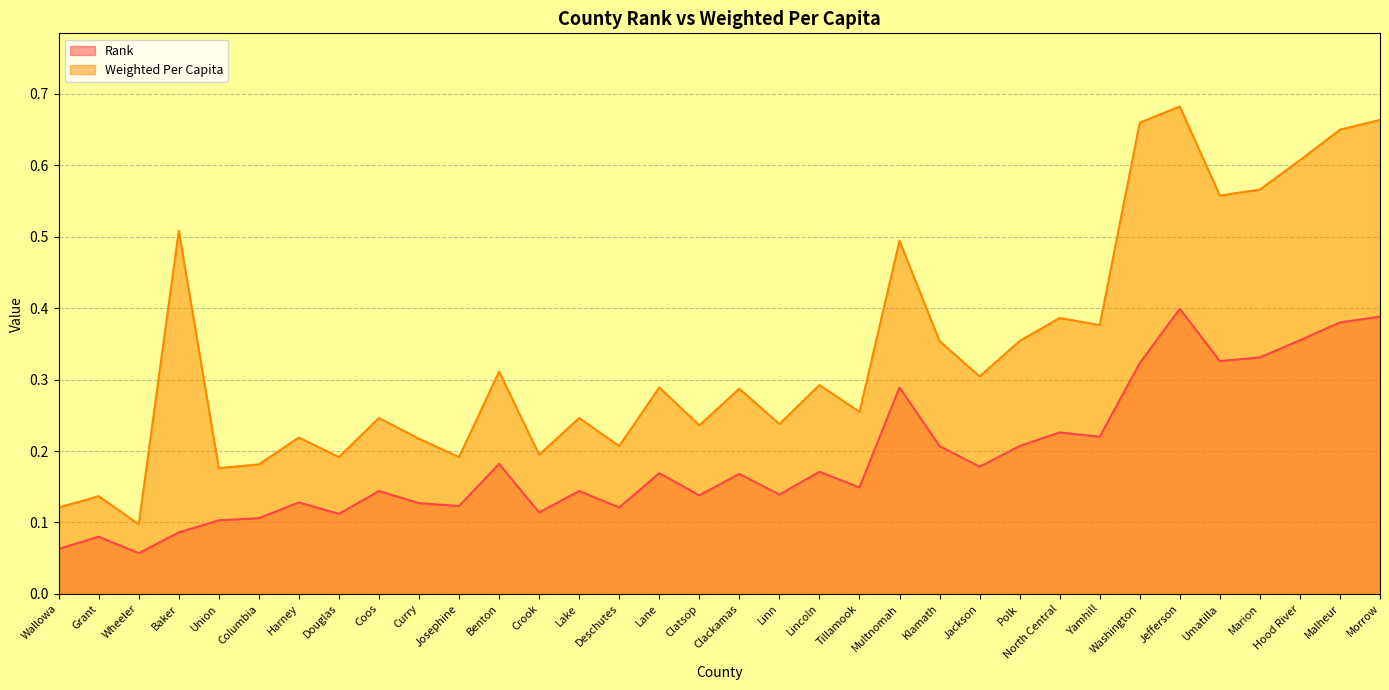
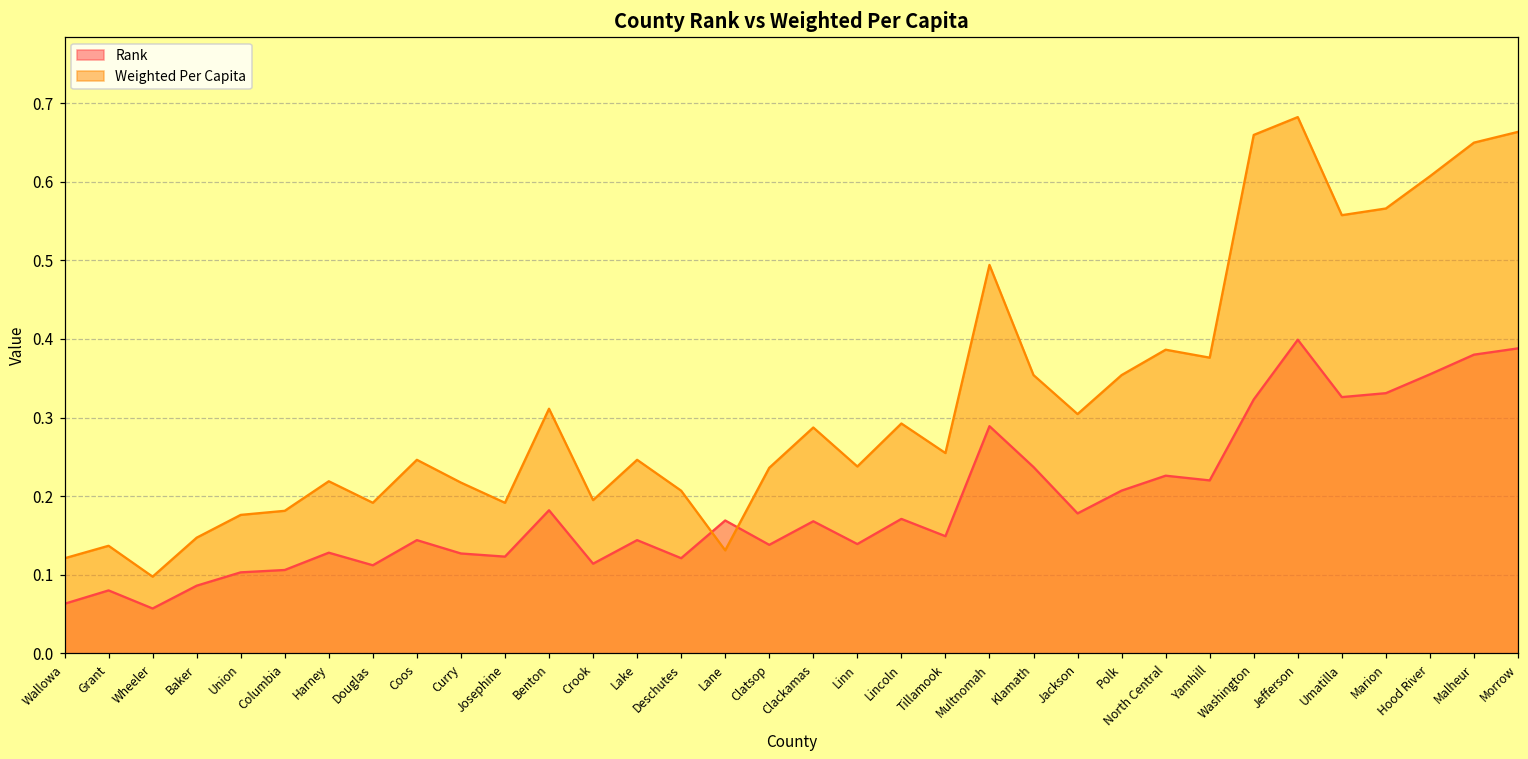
  {
    "Rank": {
      "Wallowa": 0.06,
      "Grant": 0.08,
      "Wheeler": 0.06,
      "Baker": 0.09,
      "Union": 0.10,
      "Columbia": 0.11,
      "Harney": 0.13,
      "Douglas": 0.11,
      "Coos": 0.14,
      "Curry": 0.13,
      "Josephine": 0.12,
      "Benton": 0.18,
      "Crook": 0.11,
      "Lake": 0.14,
      "Deschutes": 0.12,
      "Lane": 0.17,
      "Clatsop": 0.14,
      "Clackamas": 0.17,
      "Linn": 0.14,
      "Lincoln": 0.17,
      "Tillamook": 0.15,
      "Multnomah": 0.29,
-     "Klamath": 0.21,
+     "Klamath": 0.24,
      "Jackson": 0.18,
      "Polk": 0.21,
      "North Central": 0.23,
      "Yamhill": 0.22,
      "Washington": 0.32,
      "Jefferson": 0.40,
      "Umatilla": 0.33,
      "Marion": 0.33,
      "Hood River": 0.36,
      "Malheur": 0.38,
      "Morrow": 0.39
    },
    "Weighted Per Capita": {
      "Wallowa": 0.12,
      "Grant": 0.14,
      "Wheeler": 0.10,
-     "Baker": 0.51,
+     "Baker": 0.15,
      "Union": 0.18,
      "Columbia": 0.18,
      "Harney": 0.22,
      "Douglas": 0.19,
      "Coos": 0.25,
      "Curry": 0.22,
      "Josephine": 0.19,
      "Benton": 0.31,
      "Crook": 0.19,
      "Lake": 0.25,
      "Deschutes": 0.21,
-     "Lane": 0.29,
+     "Lane": 0.13,
      "Clatsop": 0.24,
      "Clackamas": 0.29,
      "Linn": 0.24,
      "Lincoln": 0.29,
      "Tillamook": 0.25,
      "Multnomah": 0.49,
      "Klamath": 0.35,
      "Jackson": 0.30,
      "Polk": 0.35,
      "North Central": 0.39,
      "Yamhill": 0.38,
      "Washington": 0.66,
      "Jefferson": 0.68,
      "Umatilla": 0.56,
      "Marion": 0.57,
      "Hood River": 0.61,
      "Malheur": 0.65,
      "Morrow": 0.66
    }
  }
